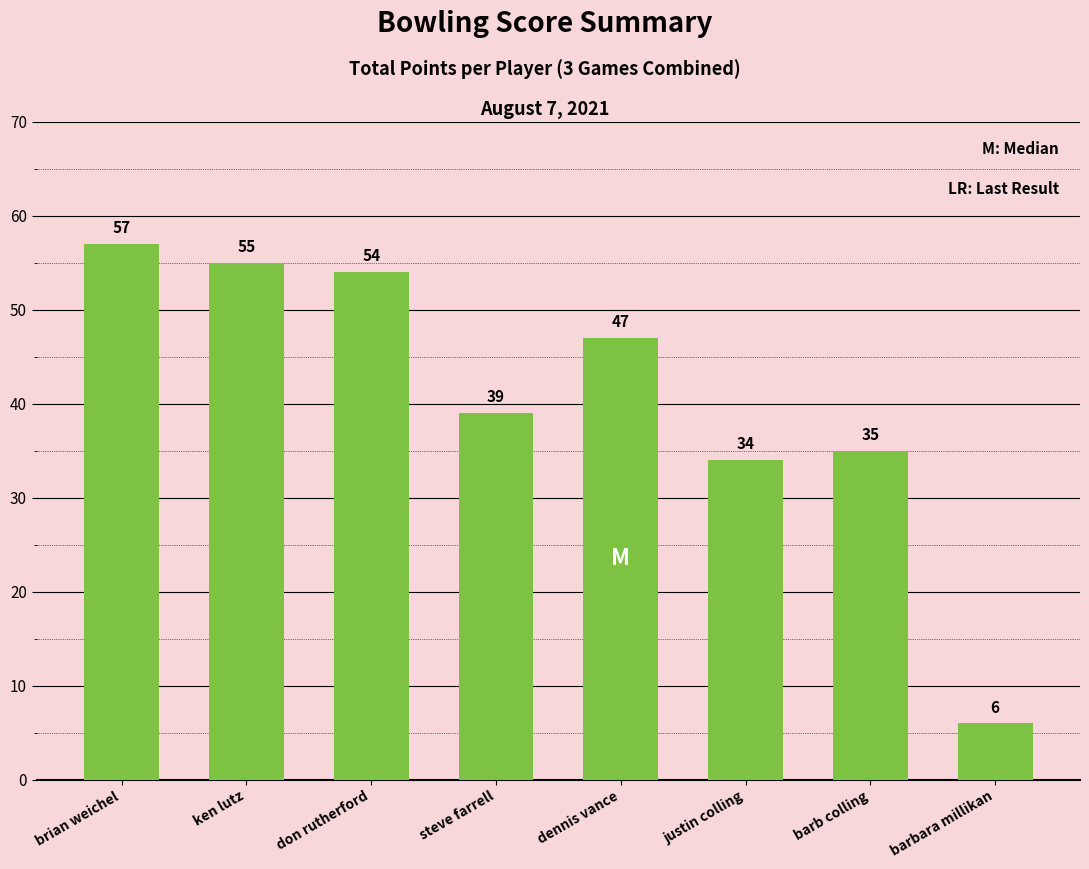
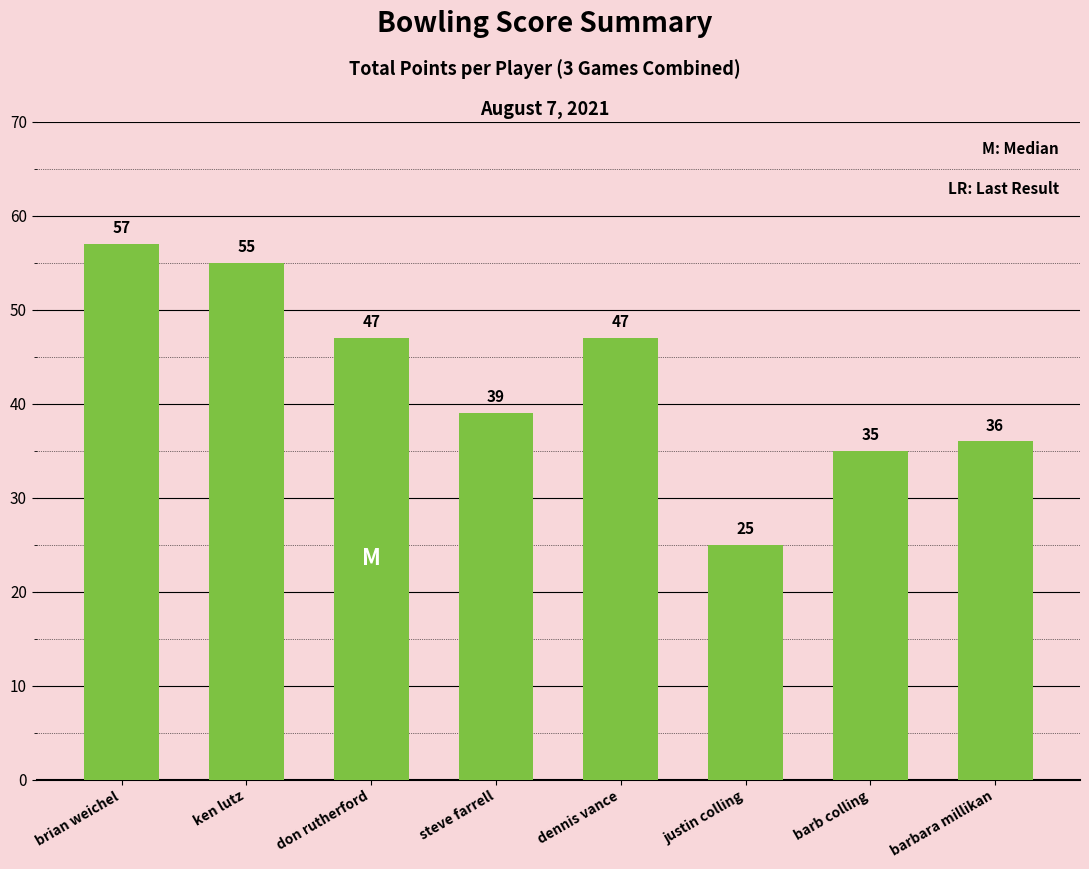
  {
    "brian weichel": 57,
    "ken lutz": 55,
-   "don rutherford": 54,
+   "don rutherford": 47,
    "steve farrell": 39,
    "dennis vance": 47,
-   "justin colling": 34,
+   "justin colling": 25,
    "barb colling": 35,
-   "barbara millikan": 6
+   "barbara millikan": 36
  }
